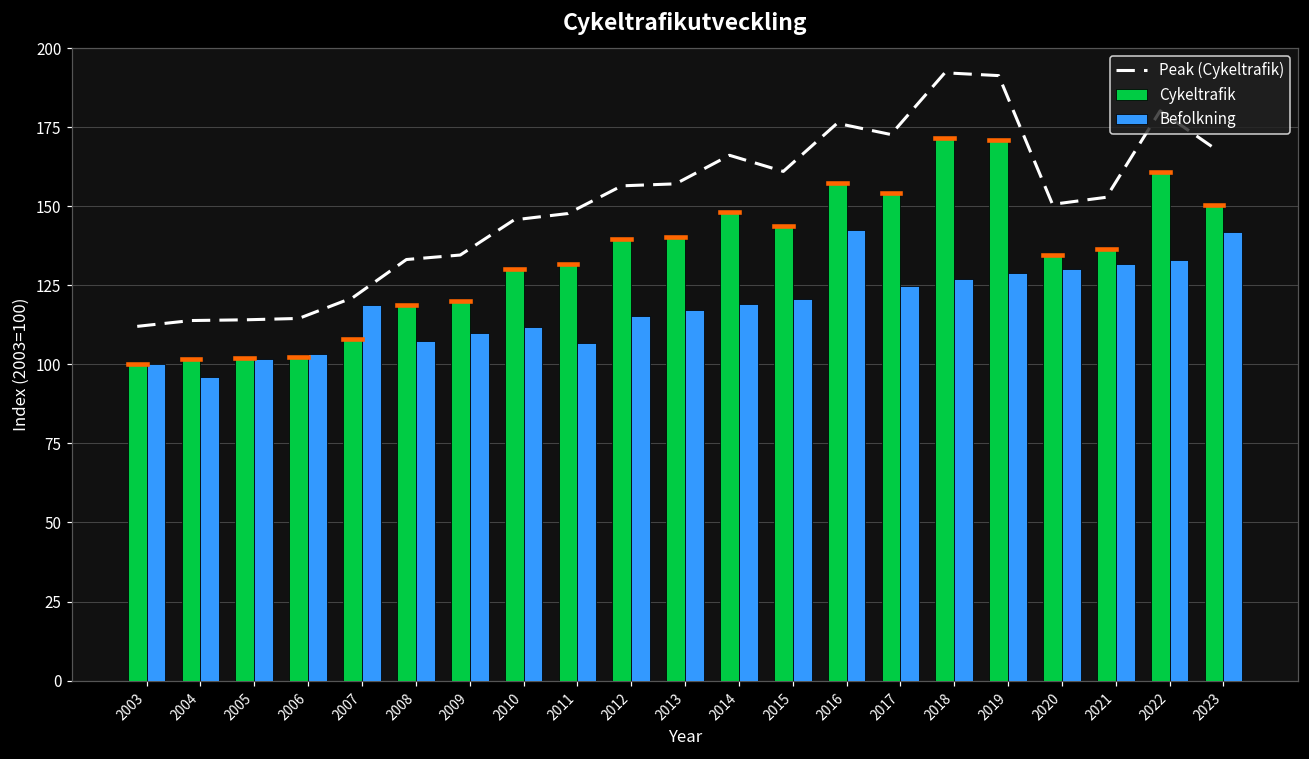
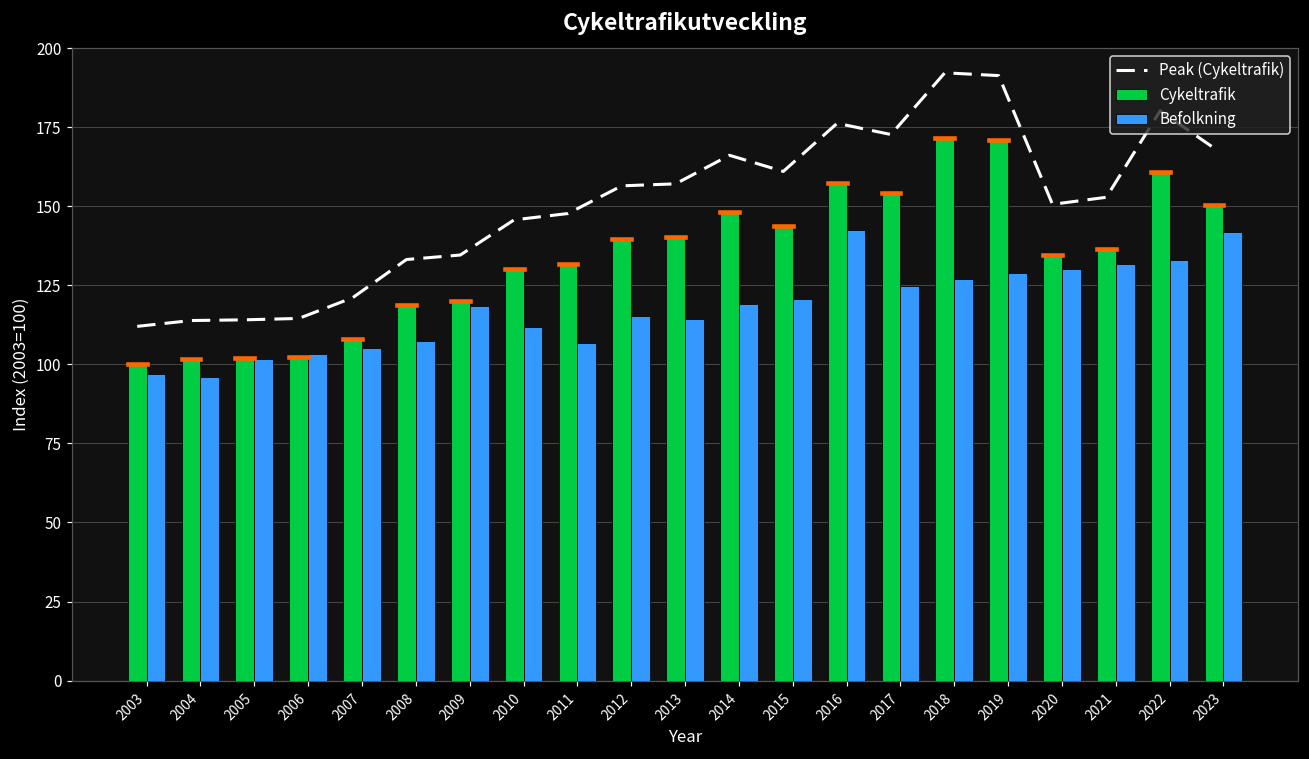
  {
    "Cykeltrafik": {
      "2003": 100,
      "2004": 102,
      "2005": 102,
      "2006": 102,
      "2007": 108,
      "2008": 119,
      "2009": 120,
      "2010": 130,
      "2011": 132,
      "2012": 140,
      "2013": 140,
      "2014": 148,
      "2015": 144,
      "2016": 157,
      "2017": 154,
      "2018": 172,
      "2019": 171,
      "2020": 134,
      "2021": 136,
      "2022": 161,
      "2023": 150
    },
    "Befolkning": {
-     "2003": 100,
+     "2003": 97,
      "2004": 96,
      "2005": 102,
      "2006": 103,
-     "2007": 119,
+     "2007": 105,
      "2008": 107,
-     "2009": 110,
+     "2009": 118,
      "2010": 112,
      "2011": 107,
      "2012": 115,
-     "2013": 117,
+     "2013": 114,
      "2014": 119,
      "2015": 121,
      "2016": 142,
      "2017": 125,
      "2018": 127,
      "2019": 129,
      "2020": 130,
      "2021": 132,
      "2022": 133,
      "2023": 142
    }
  }
